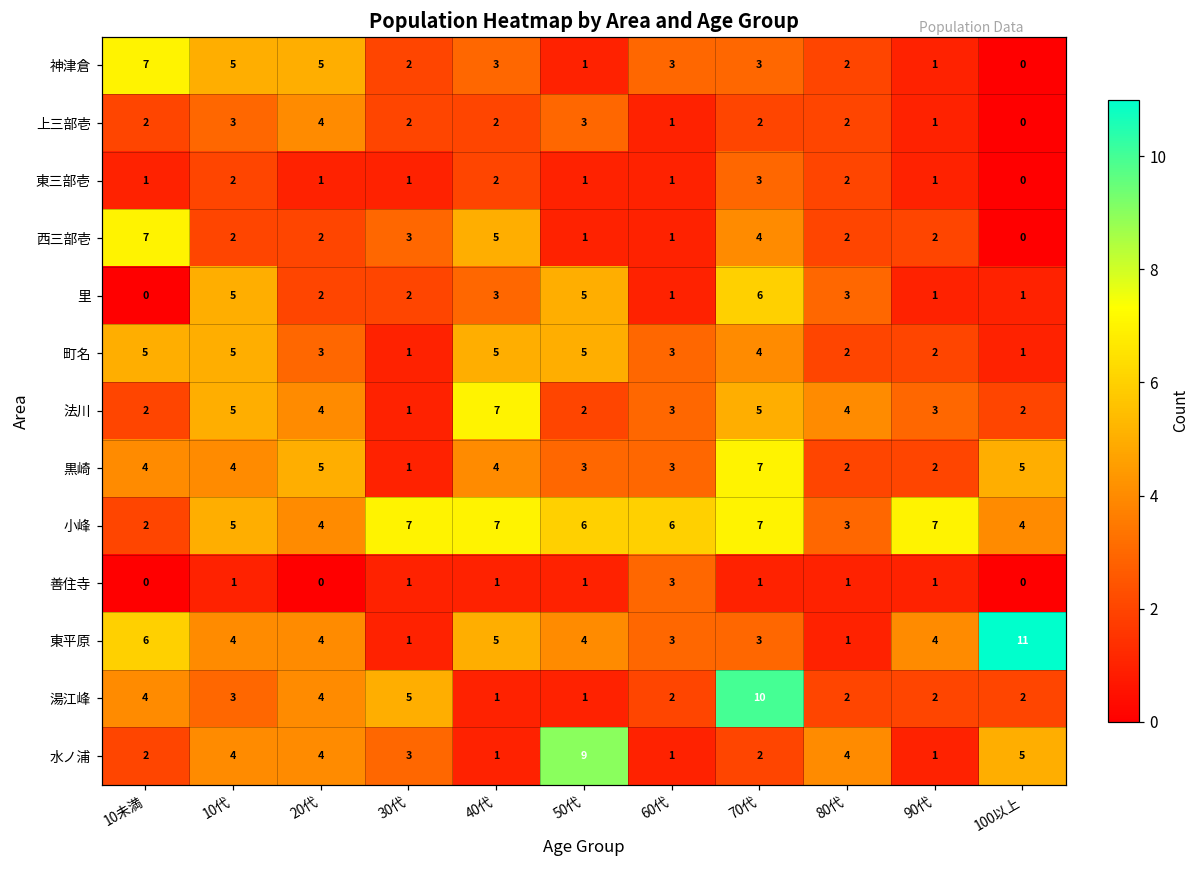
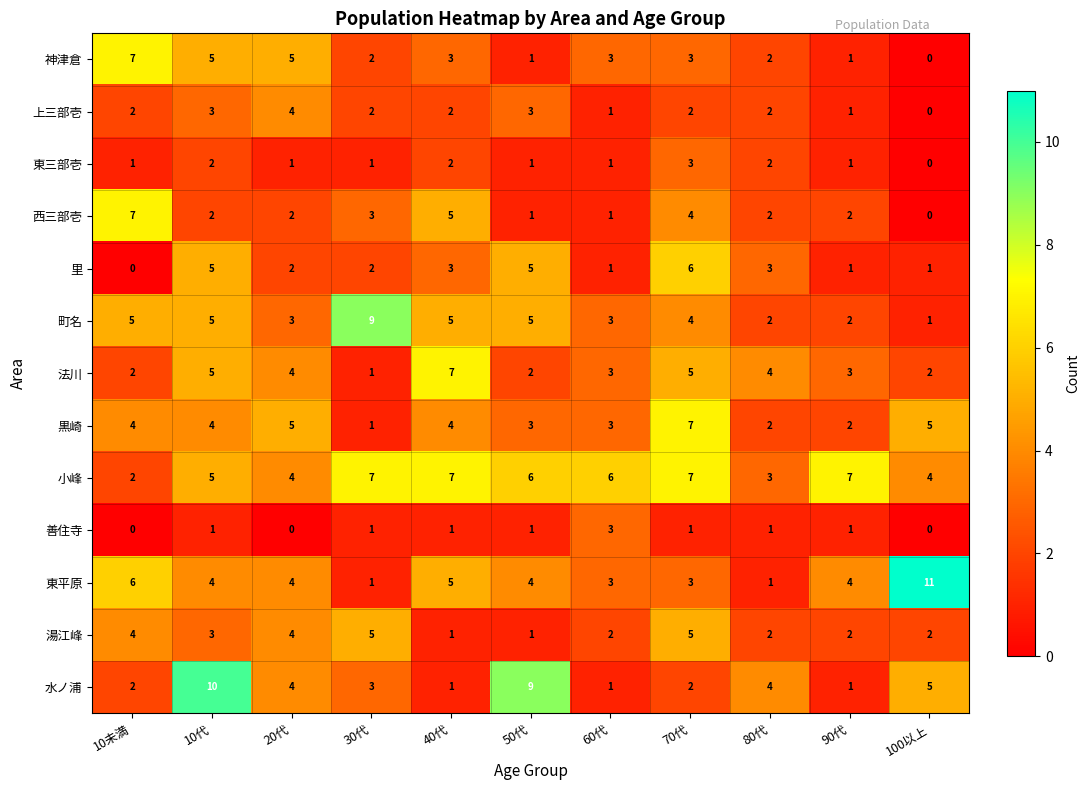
  {
    "神津倉": {
      "10未満": 7,
      "10代": 5,
      "20代": 5,
      "30代": 2,
      "40代": 3,
      "50代": 1,
      "60代": 3,
      "70代": 3,
      "80代": 2,
      "90代": 1,
      "100以上": 0
    },
    "上三部壱": {
      "10未満": 2,
      "10代": 3,
      "20代": 4,
      "30代": 2,
      "40代": 2,
      "50代": 3,
      "60代": 1,
      "70代": 2,
      "80代": 2,
      "90代": 1,
      "100以上": 0
    },
    "東三部壱": {
      "10未満": 1,
      "10代": 2,
      "20代": 1,
      "30代": 1,
      "40代": 2,
      "50代": 1,
      "60代": 1,
      "70代": 3,
      "80代": 2,
      "90代": 1,
      "100以上": 0
    },
    "西三部壱": {
      "10未満": 7,
      "10代": 2,
      "20代": 2,
      "30代": 3,
      "40代": 5,
      "50代": 1,
      "60代": 1,
      "70代": 4,
      "80代": 2,
      "90代": 2,
      "100以上": 0
    },
    "里": {
      "10未満": 0,
      "10代": 5,
      "20代": 2,
      "30代": 2,
      "40代": 3,
      "50代": 5,
      "60代": 1,
      "70代": 6,
      "80代": 3,
      "90代": 1,
      "100以上": 1
    },
    "町名": {
      "10未満": 5,
      "10代": 5,
      "20代": 3,
-     "30代": 1,
+     "30代": 9,
      "40代": 5,
      "50代": 5,
      "60代": 3,
      "70代": 4,
      "80代": 2,
      "90代": 2,
      "100以上": 1
    },
    "法川": {
      "10未満": 2,
      "10代": 5,
      "20代": 4,
      "30代": 1,
      "40代": 7,
      "50代": 2,
      "60代": 3,
      "70代": 5,
      "80代": 4,
      "90代": 3,
      "100以上": 2
    },
    "黒崎": {
      "10未満": 4,
      "10代": 4,
      "20代": 5,
      "30代": 1,
      "40代": 4,
      "50代": 3,
      "60代": 3,
      "70代": 7,
      "80代": 2,
      "90代": 2,
      "100以上": 5
    },
    "小峰": {
      "10未満": 2,
      "10代": 5,
      "20代": 4,
      "30代": 7,
      "40代": 7,
      "50代": 6,
      "60代": 6,
      "70代": 7,
      "80代": 3,
      "90代": 7,
      "100以上": 4
    },
    "善住寺": {
      "10未満": 0,
      "10代": 1,
      "20代": 0,
      "30代": 1,
      "40代": 1,
      "50代": 1,
      "60代": 3,
      "70代": 1,
      "80代": 1,
      "90代": 1,
      "100以上": 0
    },
    "東平原": {
      "10未満": 6,
      "10代": 4,
      "20代": 4,
      "30代": 1,
      "40代": 5,
      "50代": 4,
      "60代": 3,
      "70代": 3,
      "80代": 1,
      "90代": 4,
      "100以上": 11
    },
    "湯江峰": {
      "10未満": 4,
      "10代": 3,
      "20代": 4,
      "30代": 5,
      "40代": 1,
      "50代": 1,
      "60代": 2,
-     "70代": 10,
+     "70代": 5,
      "80代": 2,
      "90代": 2,
      "100以上": 2
    },
    "水ノ浦": {
      "10未満": 2,
-     "10代": 4,
+     "10代": 10,
      "20代": 4,
      "30代": 3,
      "40代": 1,
      "50代": 9,
      "60代": 1,
      "70代": 2,
      "80代": 4,
      "90代": 1,
      "100以上": 5
    }
  }
